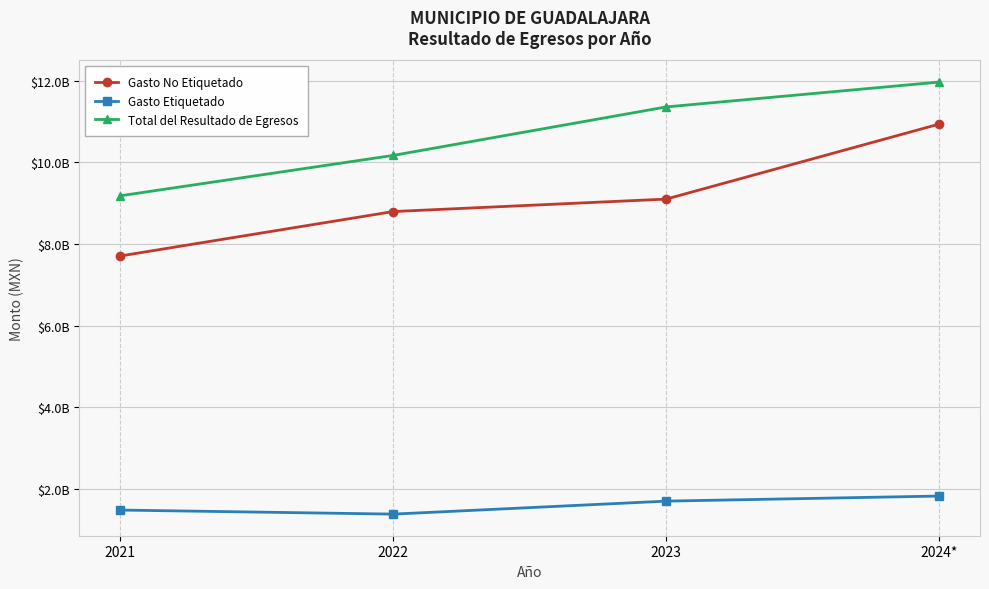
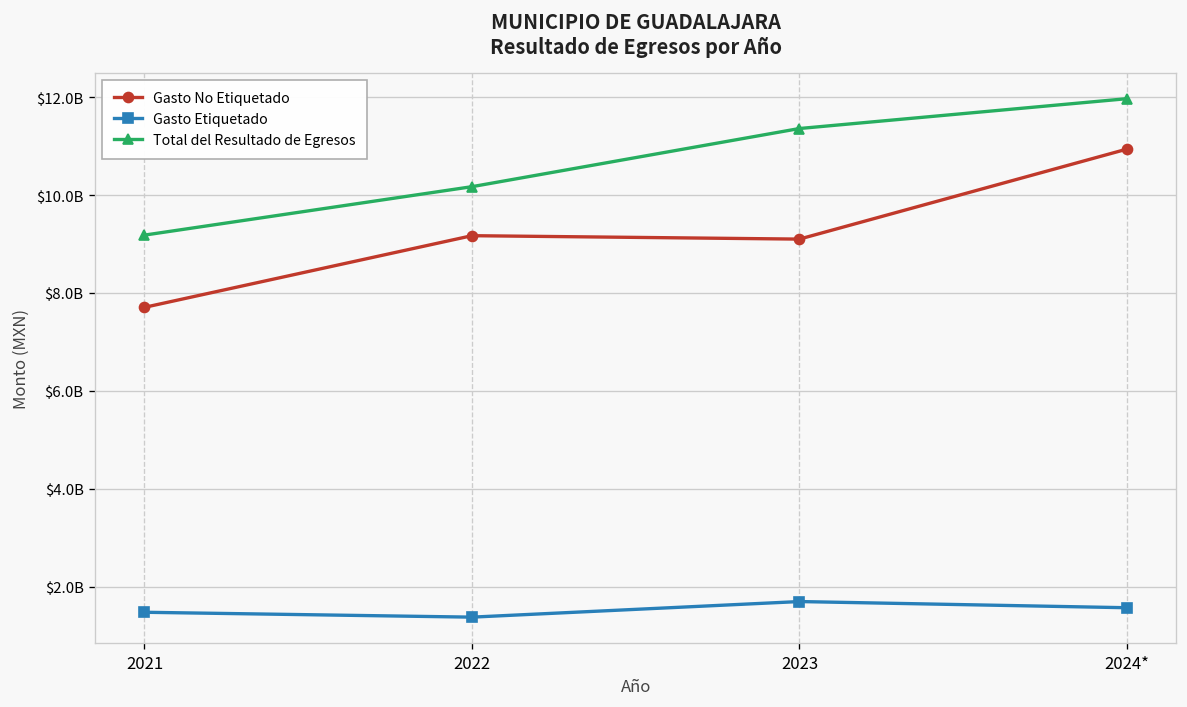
  {
    "Gasto No Etiquetado": {
      "2021": "$7700000000",
-     "2022": "$8800000000",
+     "2022": "$9200000000",
      "2023": "$9100000000",
      "2024*": "$10900000000"
    },
    "Gasto Etiquetado": {
      "2021": "$1500000000",
      "2022": "$1400000000",
      "2023": "$1700000000",
-     "2024*": "$1800000000"
+     "2024*": "$1600000000"
    },
    "Total del Resultado de Egresos": {
      "2021": "$9200000000",
      "2022": "$10200000000",
      "2023": "$11400000000",
      "2024*": "$12000000000"
    }
  }
